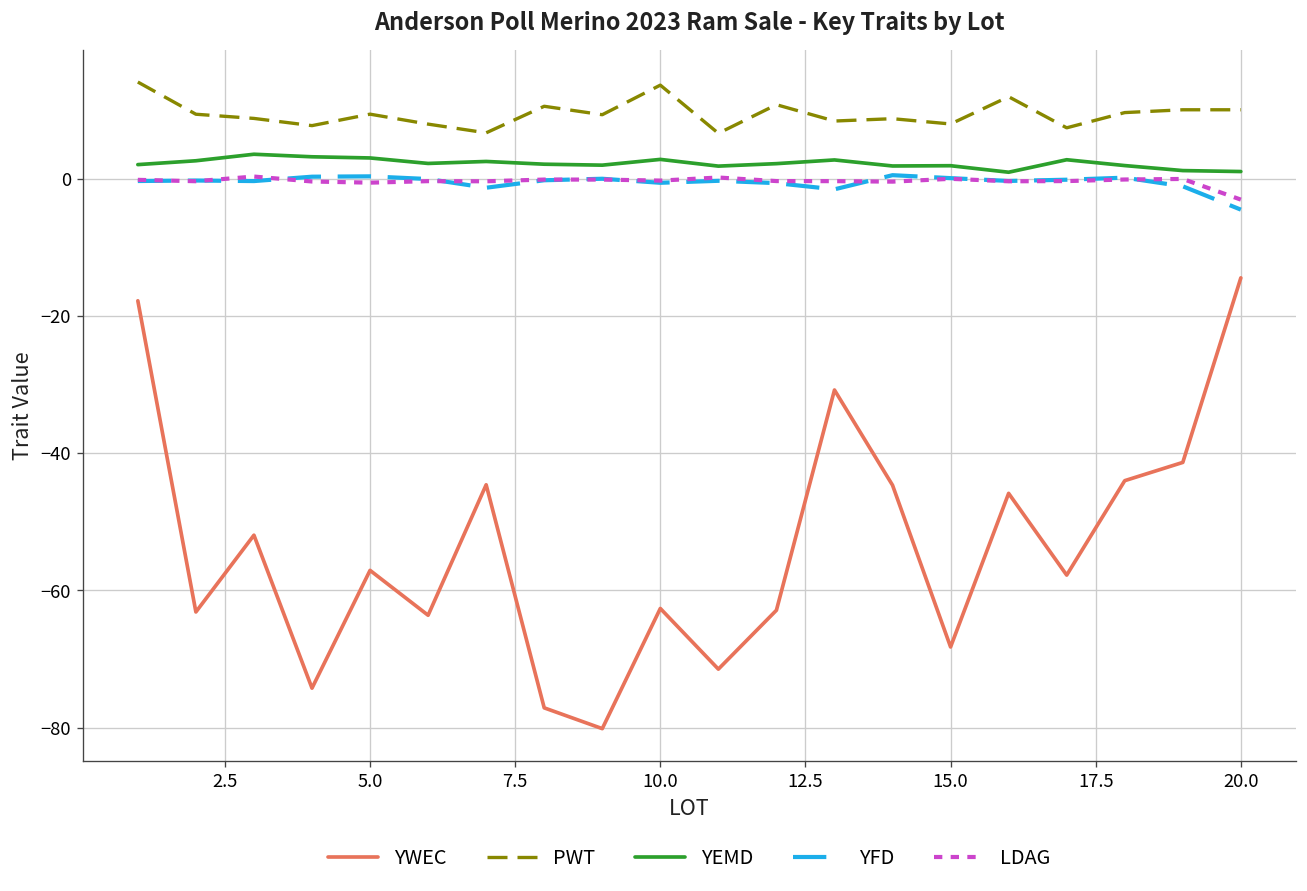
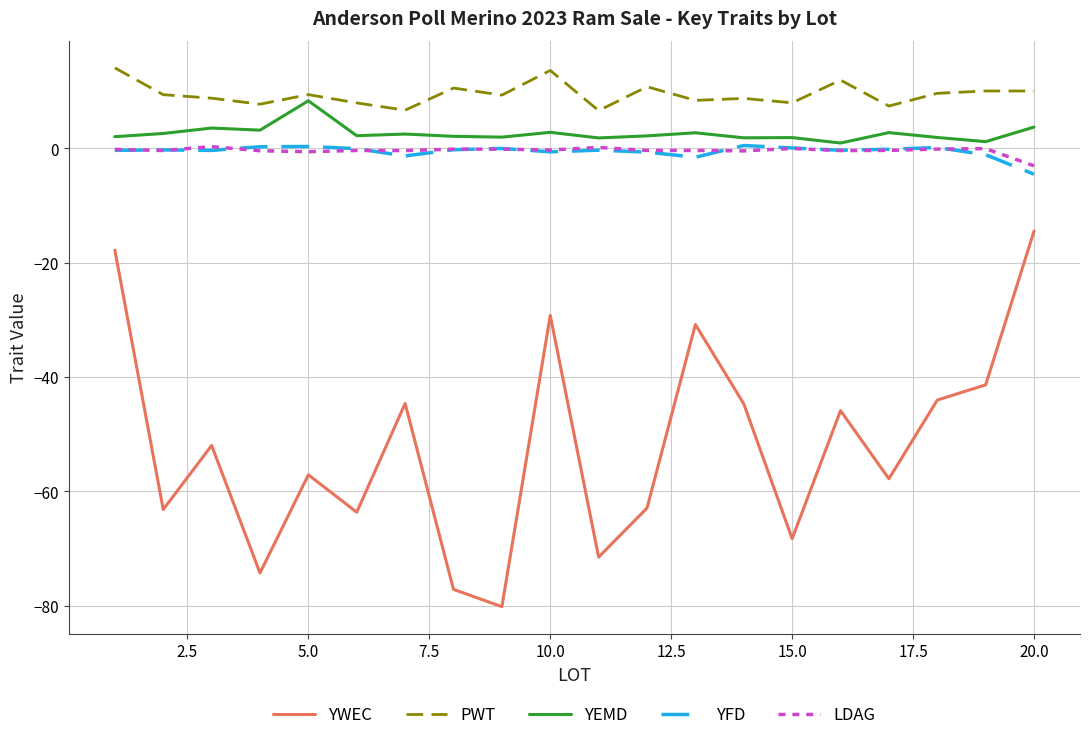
  {
    "YWEC": {
      "5.0": -57,
-     "10.0": -63,
+     "10.0": -29,
      "15.0": -68,
      "20.0": -14
    },
    "PWT": {
      "5.0": 9,
      "10.0": 14,
      "15.0": 8,
      "20.0": 10
    },
    "YEMD": {
-     "5.0": 3,
+     "5.0": 8,
      "10.0": 3,
      "15.0": 2,
-     "20.0": 1
+     "20.0": 4
    },
    "YFD": {
      "5.0": 0,
      "20.0": -5
    },
    "LDAG": {
      "5.0": -1,
      "20.0": -3
    }
  }
